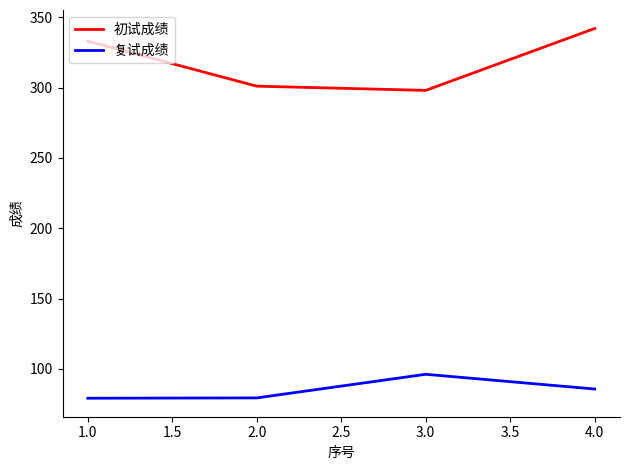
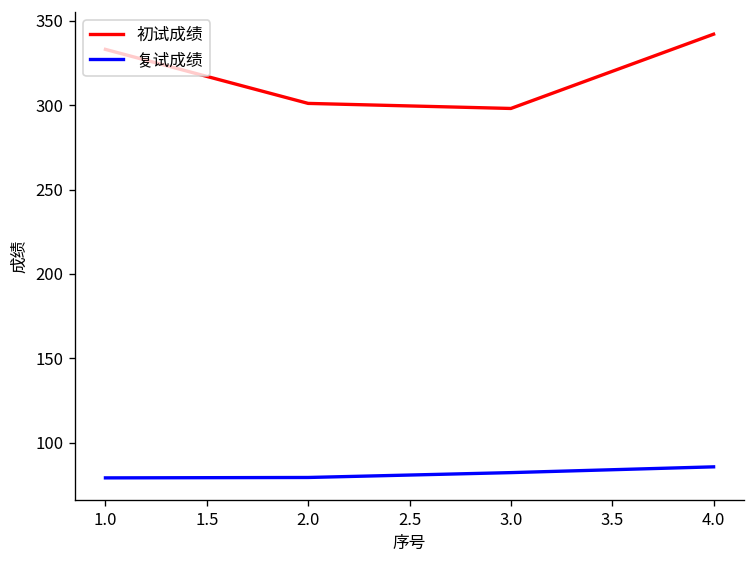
  {
    "初试成绩": {
      "2.0": 301,
      "3.0": 298,
      "4.0": 342
    },
    "复试成绩": {
      "1.0": 79,
      "2.0": 79,
-     "3.0": 96,
+     "3.0": 82,
      "4.0": 86
    }
  }
